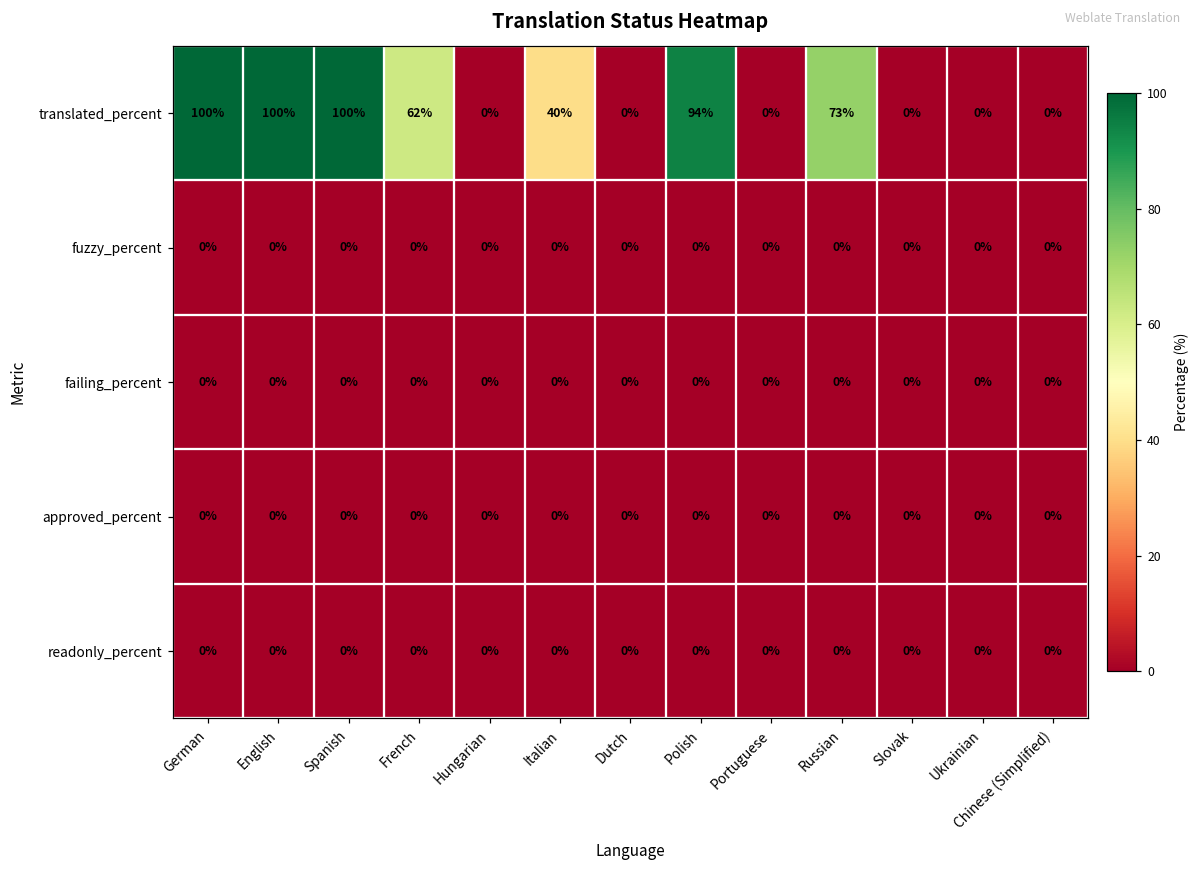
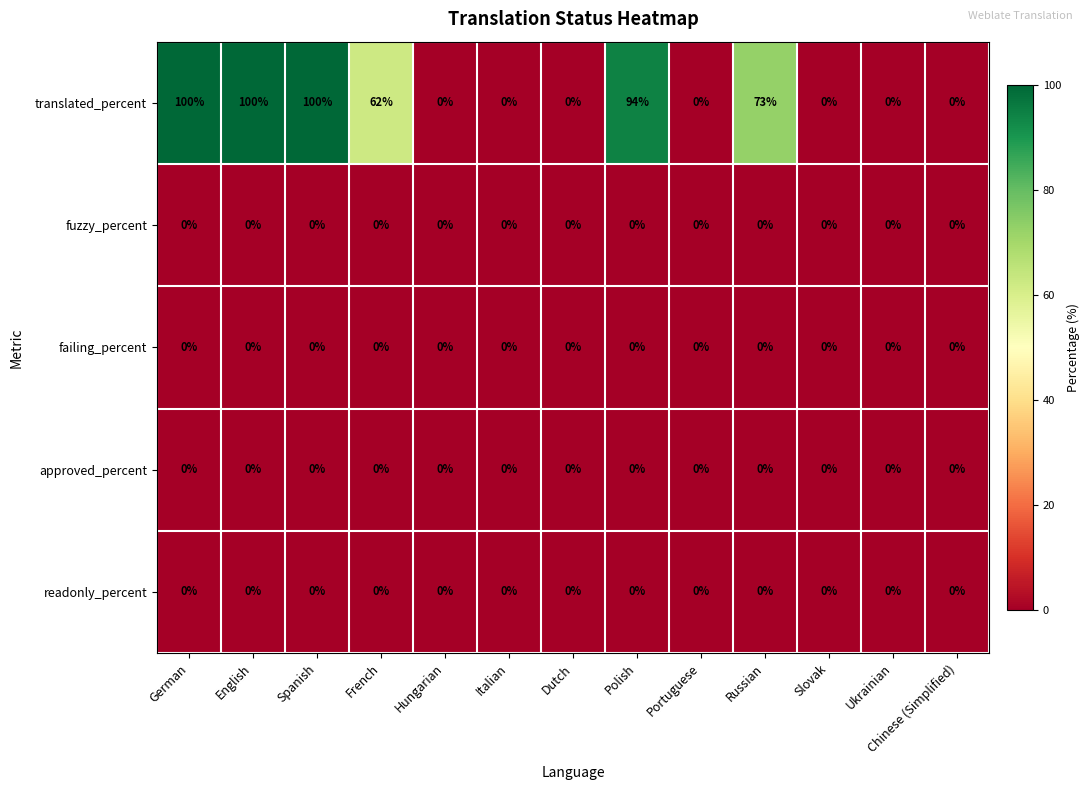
  {
    "translated_percent": {
      "German": "100%",
      "English": "100%",
      "Spanish": "100%",
      "French": "62%",
      "Hungarian": "0%",
-     "Italian": "40%",
+     "Italian": "0%",
      "Dutch": "0%",
      "Polish": "94%",
      "Portuguese": "0%",
      "Russian": "73%",
      "Slovak": "0%",
      "Ukrainian": "0%",
      "Chinese (Simplified)": "0%"
    },
    "fuzzy_percent": {
      "German": "0%",
      "English": "0%",
      "Spanish": "0%",
      "French": "0%",
      "Hungarian": "0%",
      "Italian": "0%",
      "Dutch": "0%",
      "Polish": "0%",
      "Portuguese": "0%",
      "Russian": "0%",
      "Slovak": "0%",
      "Ukrainian": "0%",
      "Chinese (Simplified)": "0%"
    },
    "failing_percent": {
      "German": "0%",
      "English": "0%",
      "Spanish": "0%",
      "French": "0%",
      "Hungarian": "0%",
      "Italian": "0%",
      "Dutch": "0%",
      "Polish": "0%",
      "Portuguese": "0%",
      "Russian": "0%",
      "Slovak": "0%",
      "Ukrainian": "0%",
      "Chinese (Simplified)": "0%"
    },
    "approved_percent": {
      "German": "0%",
      "English": "0%",
      "Spanish": "0%",
      "French": "0%",
      "Hungarian": "0%",
      "Italian": "0%",
      "Dutch": "0%",
      "Polish": "0%",
      "Portuguese": "0%",
      "Russian": "0%",
      "Slovak": "0%",
      "Ukrainian": "0%",
      "Chinese (Simplified)": "0%"
    },
    "readonly_percent": {
      "German": "0%",
      "English": "0%",
      "Spanish": "0%",
      "French": "0%",
      "Hungarian": "0%",
      "Italian": "0%",
      "Dutch": "0%",
      "Polish": "0%",
      "Portuguese": "0%",
      "Russian": "0%",
      "Slovak": "0%",
      "Ukrainian": "0%",
      "Chinese (Simplified)": "0%"
    }
  }
